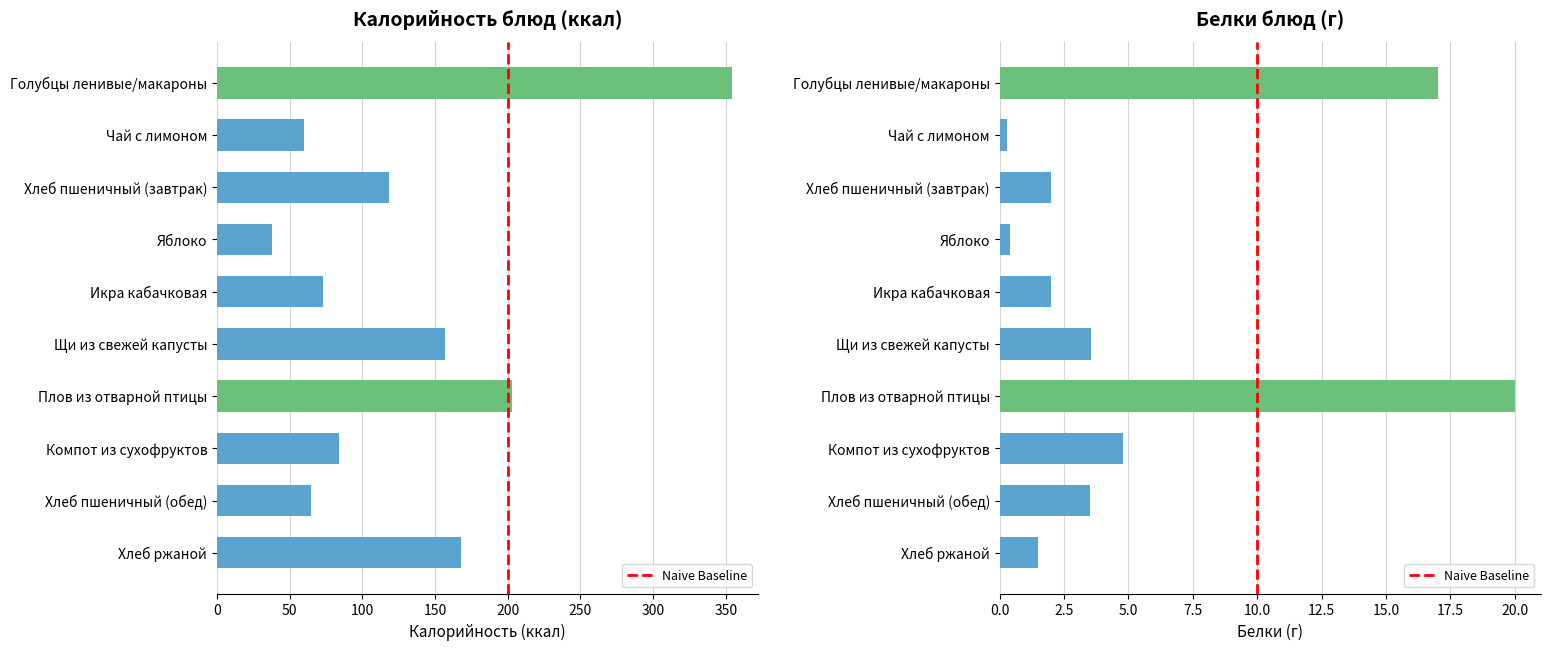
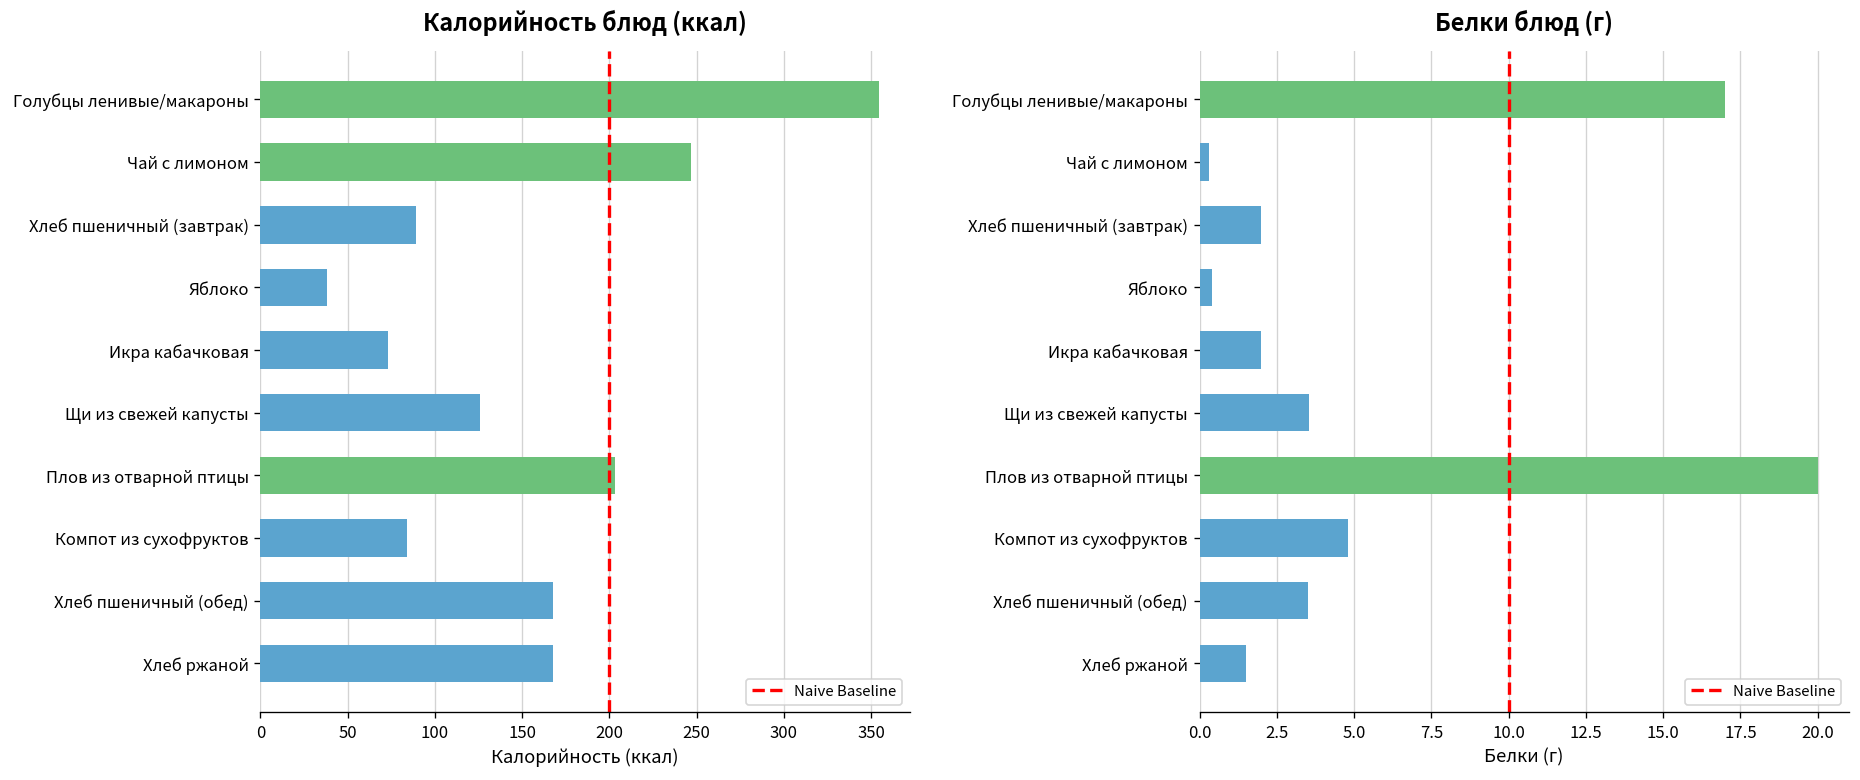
  {
    "Калорийность блюд (ккал)": {
      "Голубцы ленивые/макароны": 354,
-     "Чай с лимоном": 60,
-     "Хлеб пшеничный (завтрак)": 118,
+     "Чай с лимоном": 247,
+     "Хлеб пшеничный (завтрак)": 89,
      "Яблоко": 38,
      "Икра кабачковая": 73,
-     "Щи из свежей капусты": 157,
+     "Щи из свежей капусты": 126,
      "Плов из отварной птицы": 203,
      "Компот из сухофруктов": 84,
-     "Хлеб пшеничный (обед)": 65,
+     "Хлеб пшеничный (обед)": 168,
      "Хлеб ржаной": 168
    },
    "Белки блюд (г)": {
      "Голубцы ленивые/макароны": 17.0,
      "Чай с лимоном": 0.3,
      "Хлеб пшеничный (завтрак)": 2.0,
      "Яблоко": 0.4,
      "Икра кабачковая": 2.0,
      "Щи из свежей капусты": 3.6,
      "Плов из отварной птицы": 20.0,
      "Компот из сухофруктов": 4.8,
      "Хлеб пшеничный (обед)": 3.5,
      "Хлеб ржаной": 1.5
    }
  }
